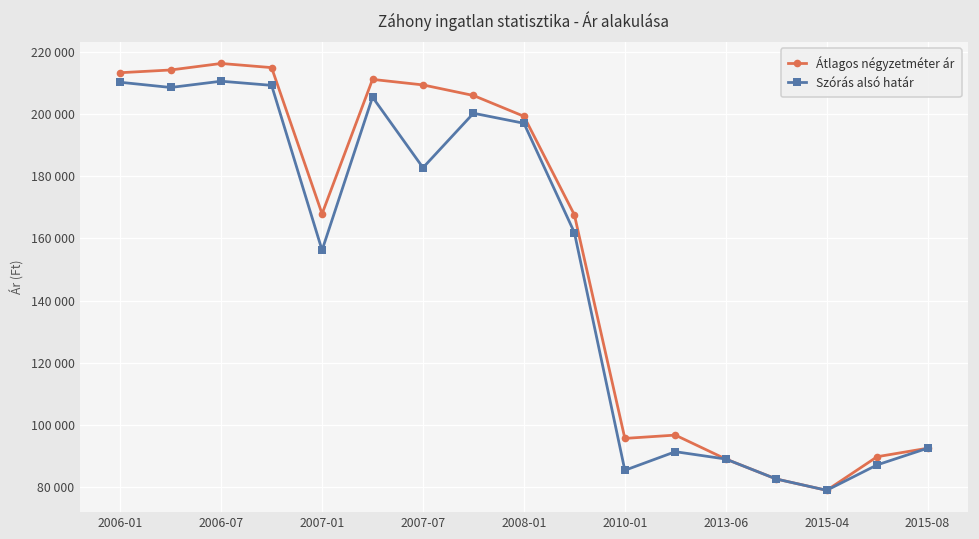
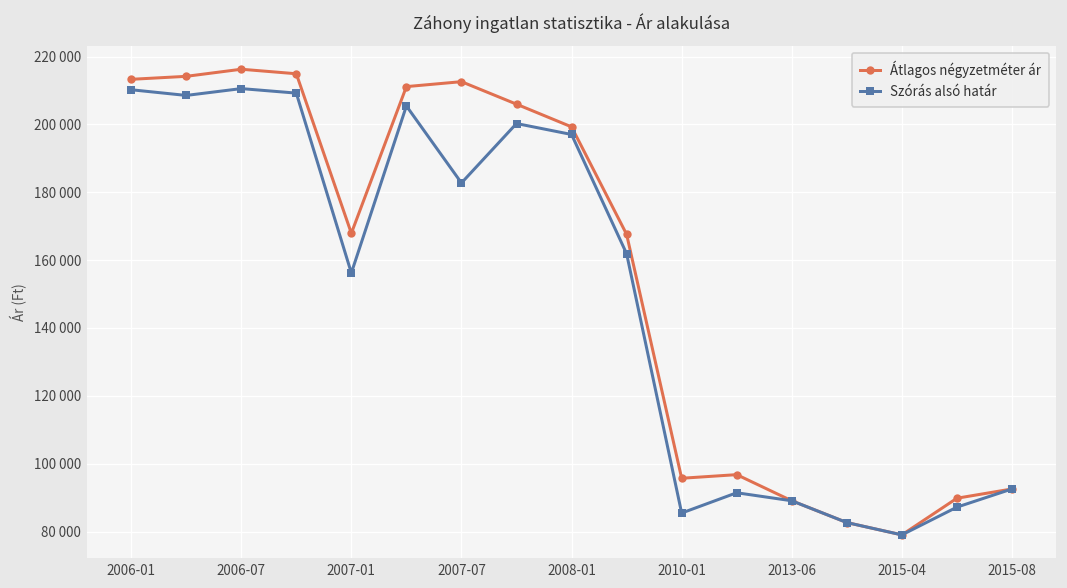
  {
    "Átlagos négyzetméter ár": {
      "2006-01": 213000,
      "2006-07": 216000,
      "2007-01": 168000,
-     "2007-07": 209000,
+     "2007-07": 213000,
      "2008-01": 199000,
      "2010-01": 96000
    },
    "Szórás alsó határ": {
      "2006-01": 210000,
      "2006-07": 211000,
      "2007-01": 156000,
      "2007-07": 183000,
      "2008-01": 197000,
      "2010-01": 85000
    }
  }
